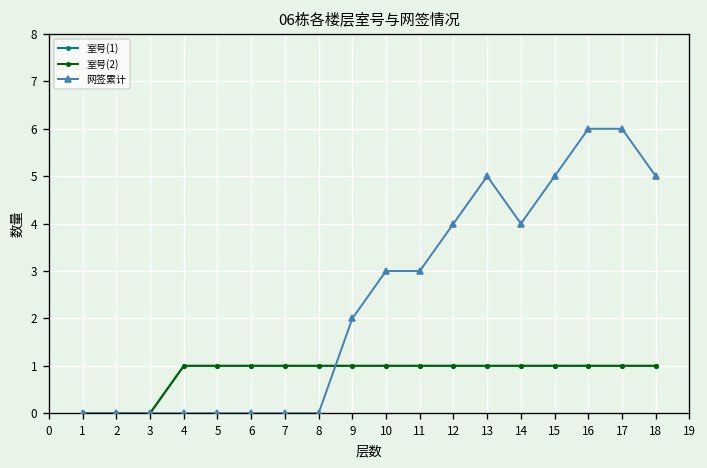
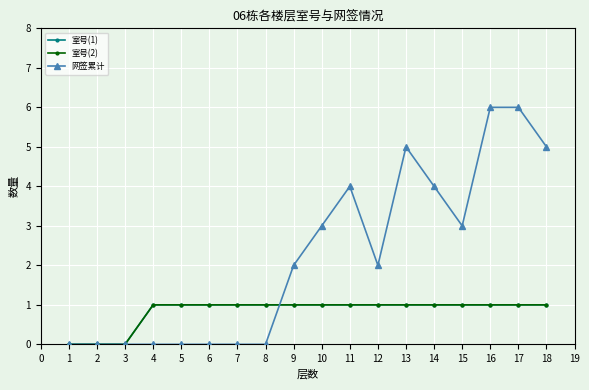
  {
    "室号(2)": {
      "4": 1,
      "5": 1,
      "6": 1,
      "7": 1,
      "8": 1,
      "9": 1,
      "10": 1,
      "11": 1,
      "12": 1,
      "13": 1,
      "14": 1,
      "15": 1,
      "16": 1,
      "17": 1,
      "18": 1
    },
    "网签累计": {
      "4": 0,
      "5": 0,
      "6": 0,
      "7": 0,
      "8": 0,
      "9": 2,
      "10": 3,
-     "11": 3,
-     "12": 4,
+     "11": 4,
+     "12": 2,
      "13": 5,
      "14": 4,
-     "15": 5,
+     "15": 3,
      "16": 6,
      "17": 6,
      "18": 5
    }
  }
